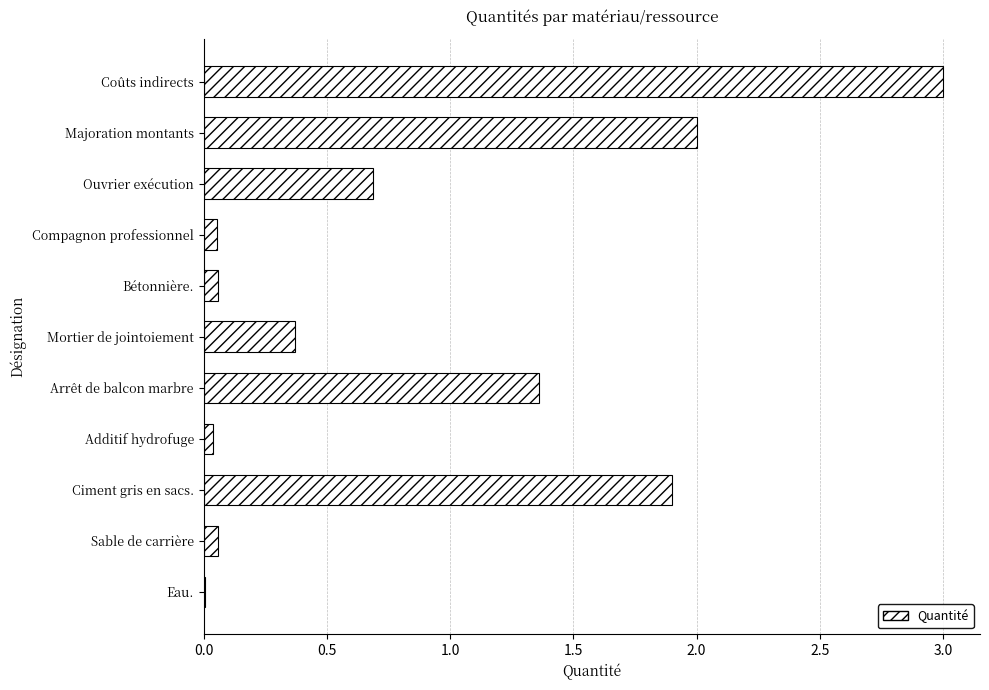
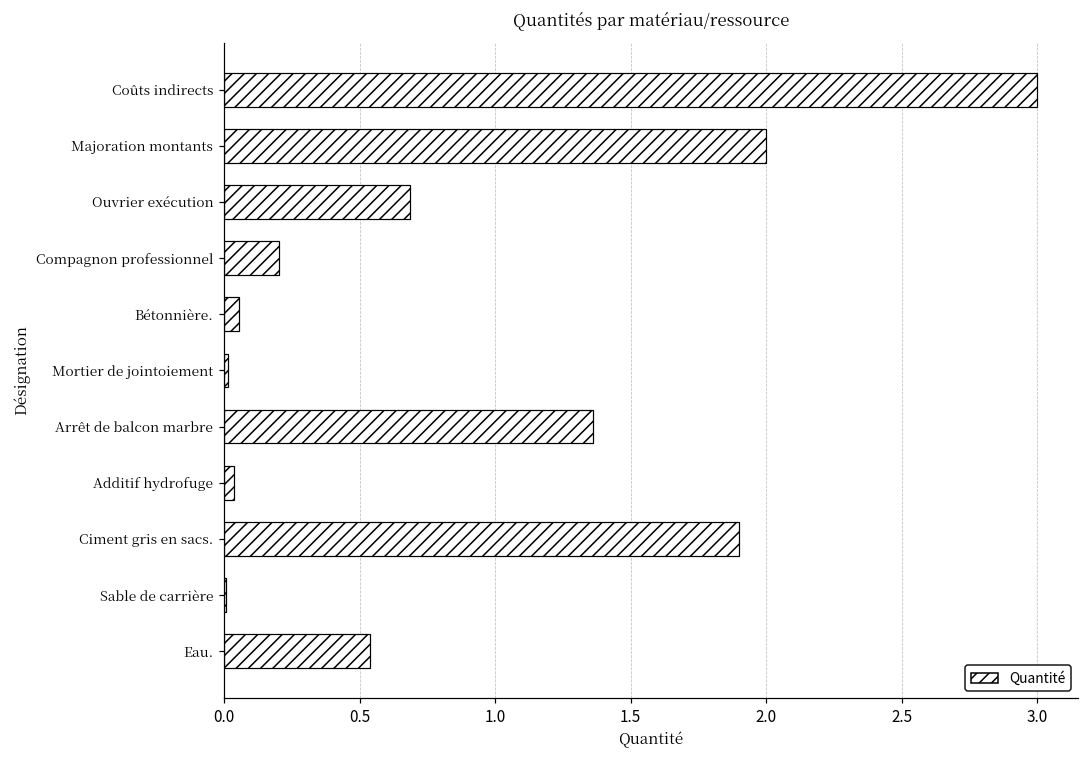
  {
    "Coûts indirects": 3.00,
    "Majoration montants": 2.00,
    "Ouvrier exécution": 0.69,
-   "Compagnon professionnel": 0.06,
+   "Compagnon professionnel": 0.20,
    "Bétonnière.": 0.06,
-   "Mortier de jointoiement": 0.37,
+   "Mortier de jointoiement": 0.02,
    "Arrêt de balcon marbre": 1.36,
    "Additif hydrofuge": 0.04,
    "Ciment gris en sacs.": 1.90,
-   "Sable de carrière": 0.06,
-   "Eau.": 0.01
+   "Sable de carrière": 0.01,
+   "Eau.": 0.54
  }
